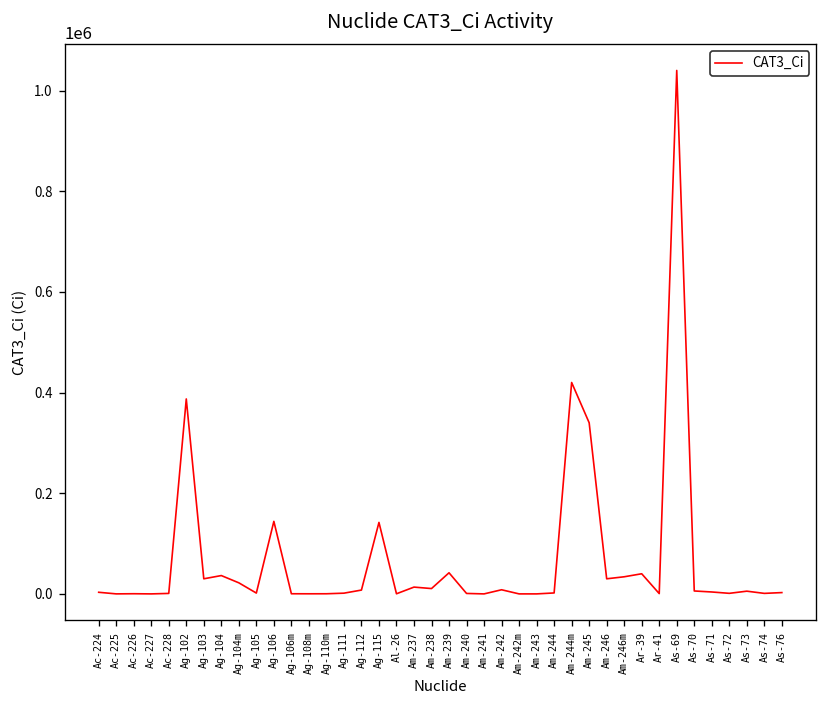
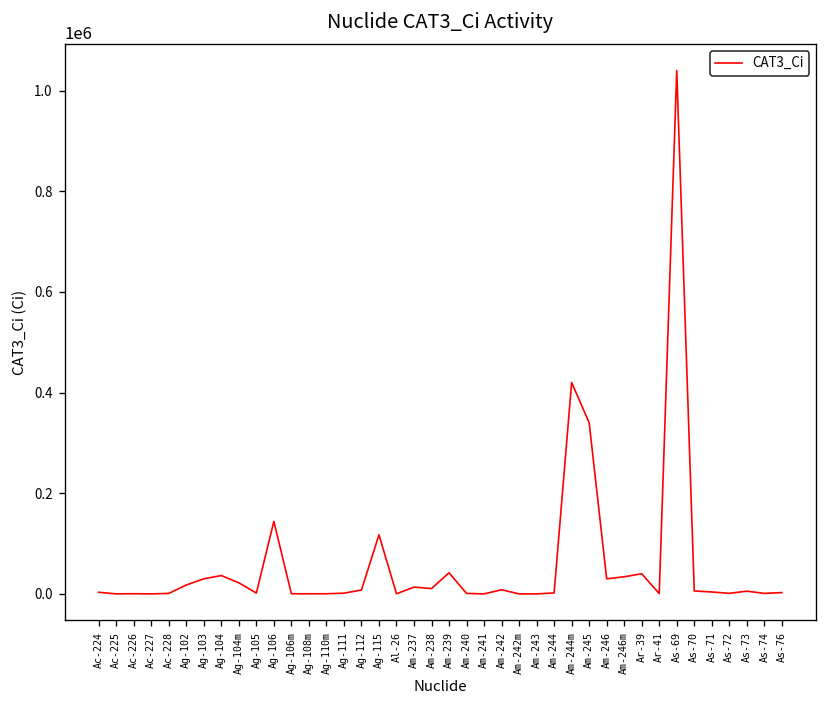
  {
    "Ac-224": 0,
    "Ac-225": 0,
    "Ac-226": 0,
    "Ac-227": 0,
    "Ac-228": 0,
-   "Ag-102": 390000,
+   "Ag-102": 20000,
    "Ag-103": 30000,
    "Ag-104": 40000,
    "Ag-104m": 20000,
    "Ag-105": 0,
    "Ag-106": 140000,
    "Ag-106m": 0,
    "Ag-108m": 0,
    "Ag-110m": 0,
    "Ag-111": 0,
    "Ag-112": 10000,
-   "Ag-115": 140000,
+   "Ag-115": 120000,
    "Al-26": 0,
    "Am-237": 10000,
    "Am-238": 10000,
    "Am-239": 40000,
    "Am-240": 0,
    "Am-241": 0,
    "Am-242": 10000,
    "Am-242m": 0,
    "Am-243": 0,
    "Am-244": 0,
    "Am-244m": 420000,
    "Am-245": 340000,
    "Am-246": 30000,
    "Am-246m": 30000,
    "Ar-39": 40000,
    "Ar-41": 0,
    "As-69": 1040000,
    "As-70": 10000,
    "As-71": 0,
    "As-72": 0,
    "As-73": 10000,
    "As-74": 0,
    "As-76": 0
  }
